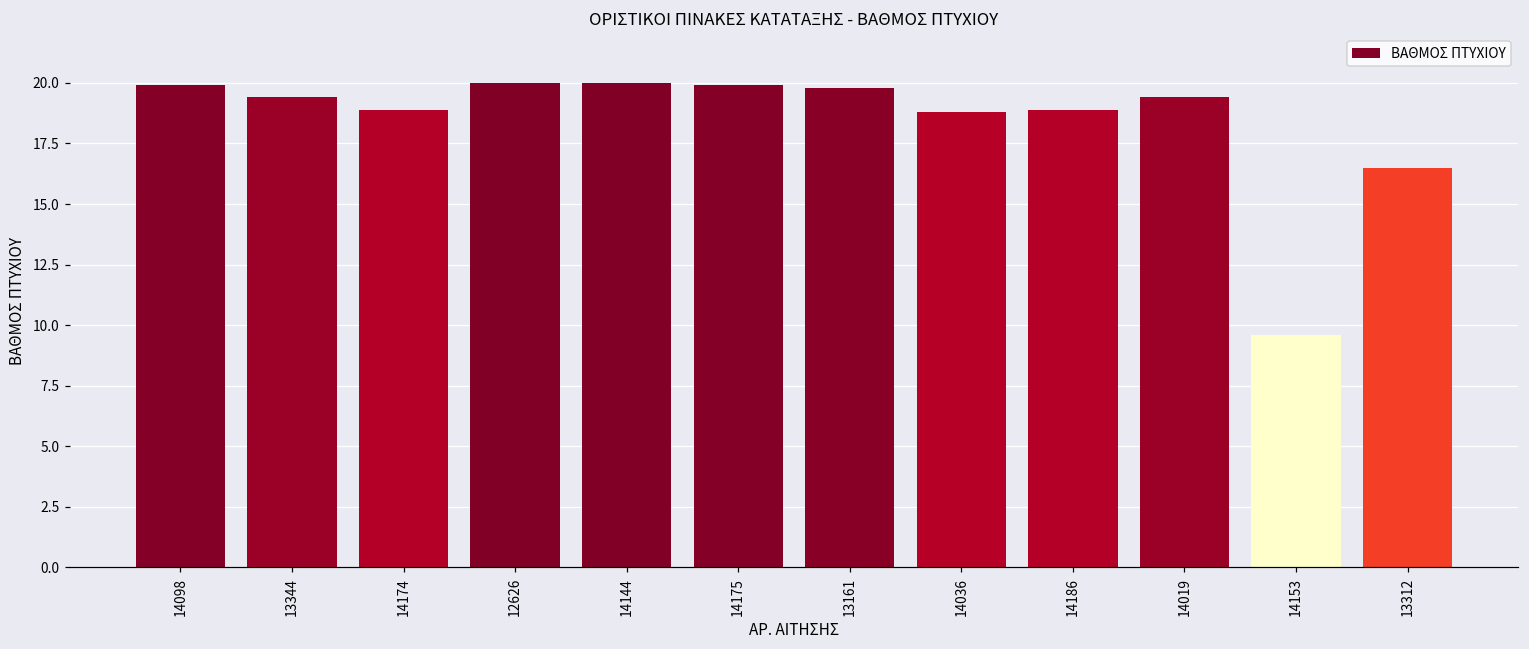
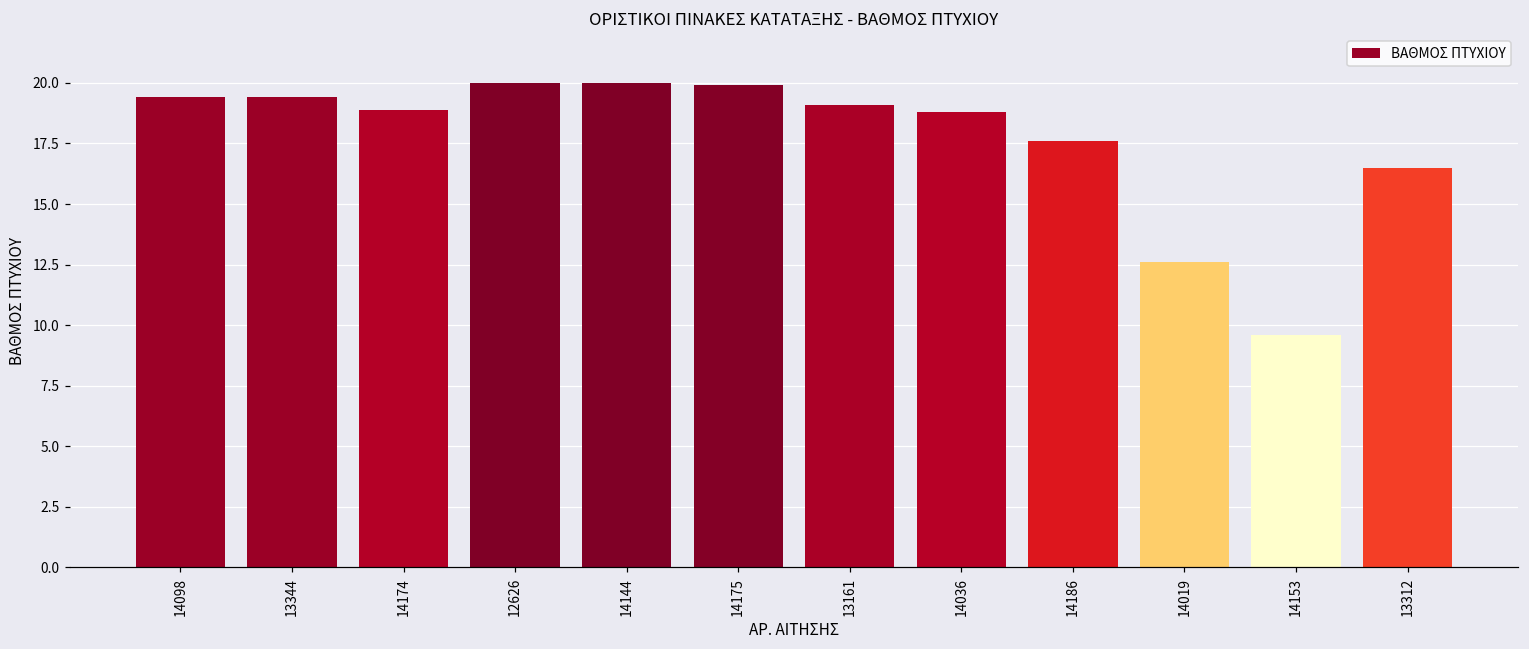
  {
-   "14098": 19.9,
+   "14098": 19.4,
    "13344": 19.4,
    "14174": 18.9,
    "12626": 20.0,
    "14144": 20.0,
    "14175": 19.9,
-   "13161": 19.8,
+   "13161": 19.1,
    "14036": 18.8,
-   "14186": 18.9,
-   "14019": 19.4,
+   "14186": 17.6,
+   "14019": 12.6,
    "14153": 9.6,
    "13312": 16.5
  }
